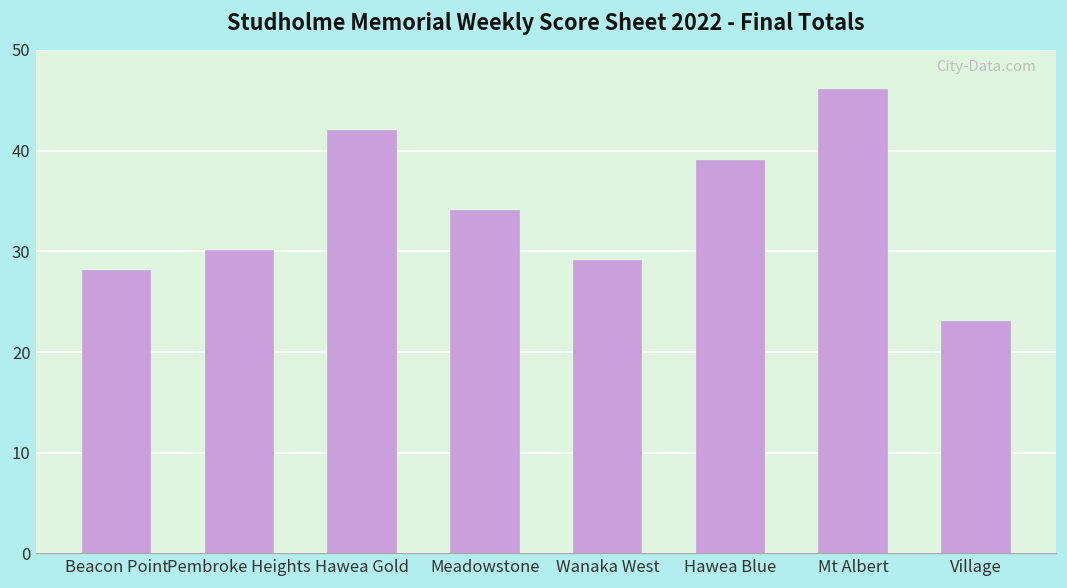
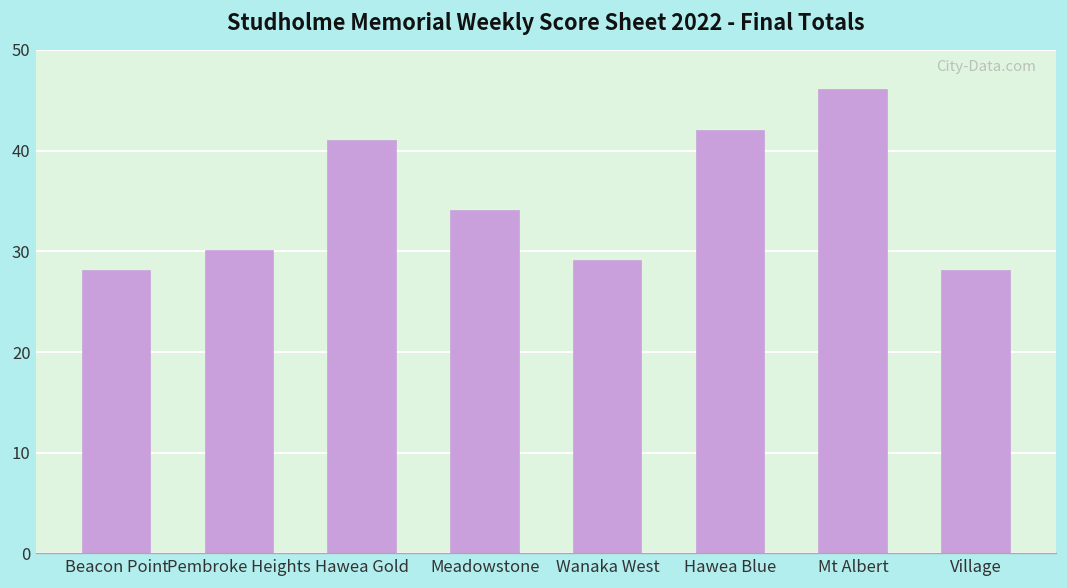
  {
    "Beacon Point": 28,
    "Pembroke Heights": 30,
-   "Hawea Gold": 42,
+   "Hawea Gold": 41,
    "Meadowstone": 34,
    "Wanaka West": 29,
-   "Hawea Blue": 39,
+   "Hawea Blue": 42,
    "Mt Albert": 46,
-   "Village": 23
+   "Village": 28
  }
